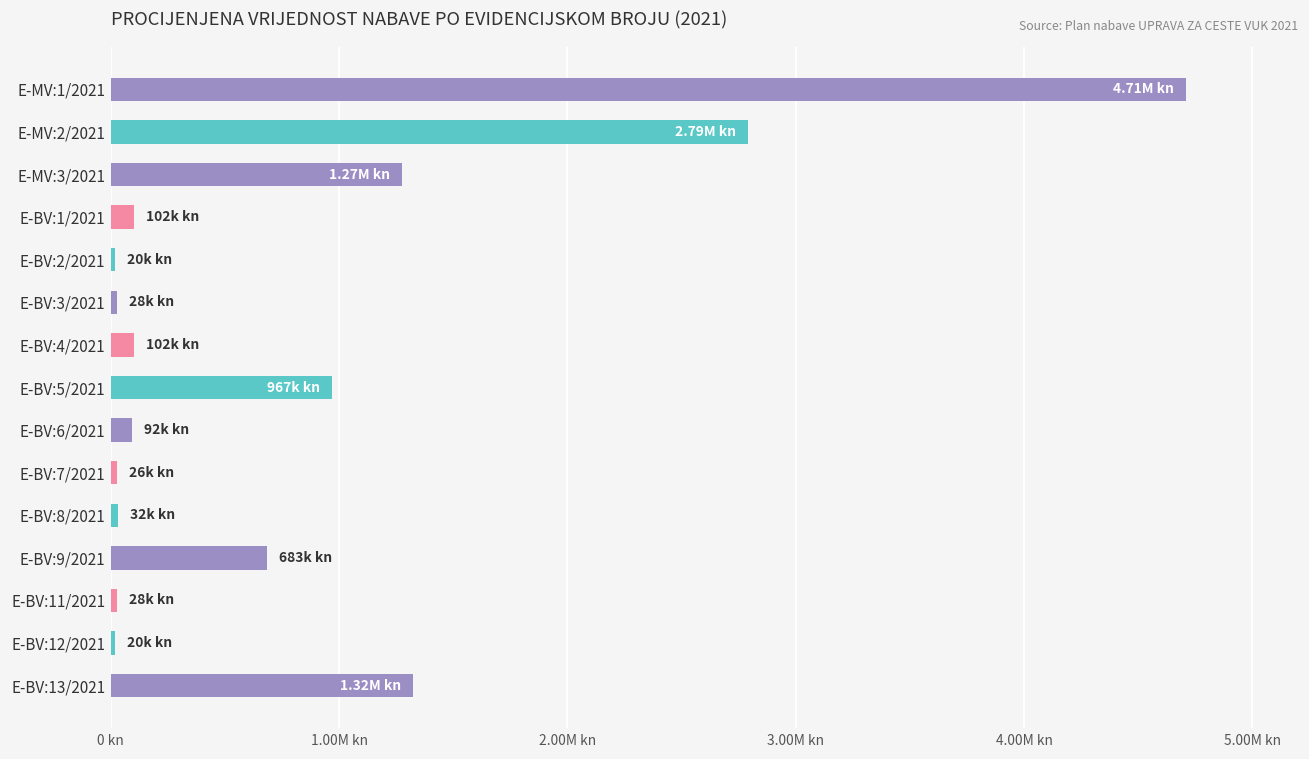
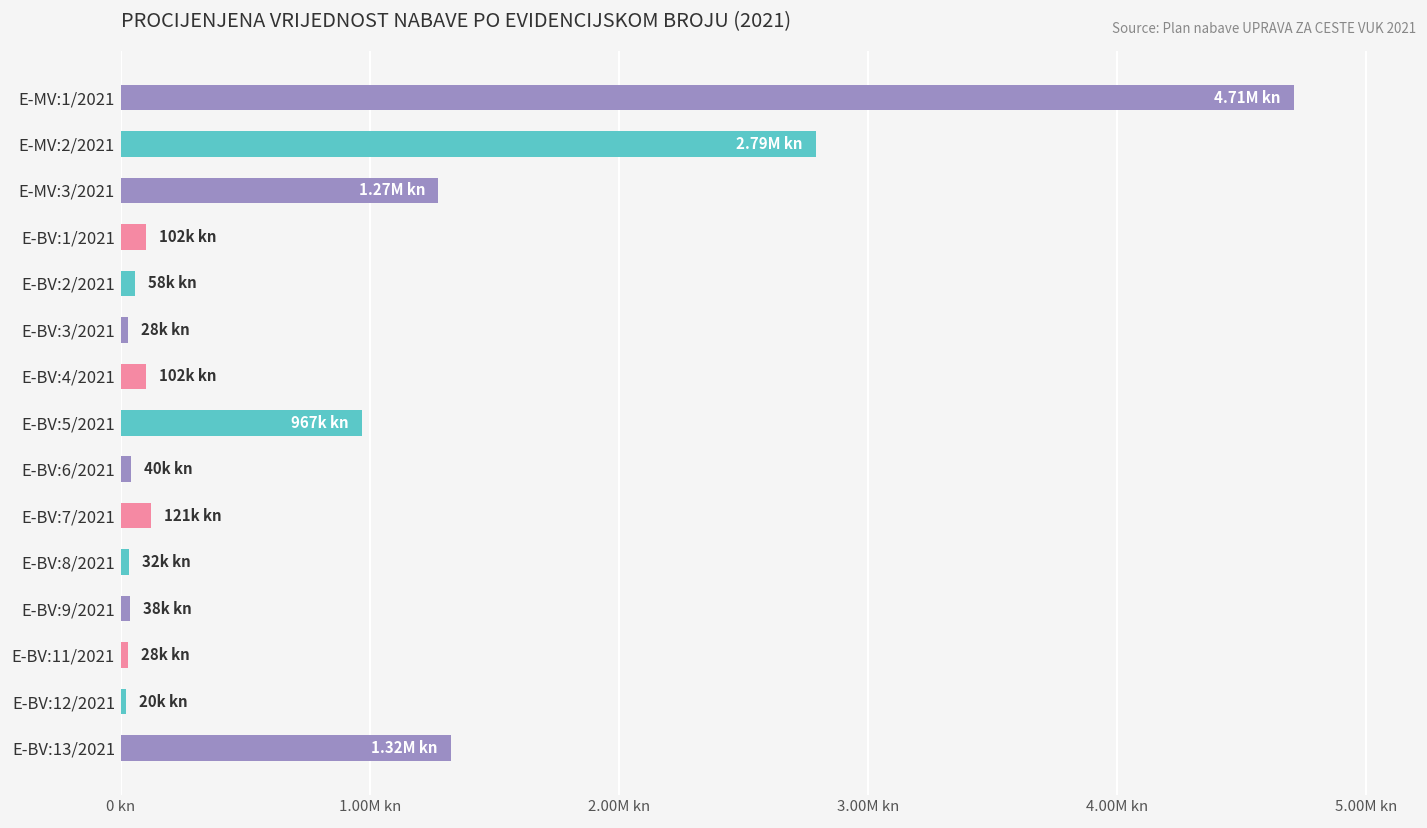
  {
    "E-MV:1/2021": "4.71M",
    "E-MV:2/2021": "2.79M",
    "E-MV:3/2021": "1.27M",
    "E-BV:1/2021": "102k",
-   "E-BV:2/2021": "20k",
+   "E-BV:2/2021": "58k",
    "E-BV:3/2021": "28k",
    "E-BV:4/2021": "102k",
    "E-BV:5/2021": "967k",
-   "E-BV:6/2021": "92k",
-   "E-BV:7/2021": "26k",
+   "E-BV:6/2021": "40k",
+   "E-BV:7/2021": "121k",
    "E-BV:8/2021": "32k",
-   "E-BV:9/2021": "683k",
+   "E-BV:9/2021": "38k",
    "E-BV:11/2021": "28k",
    "E-BV:12/2021": "20k",
    "E-BV:13/2021": "1.32M"
  }
